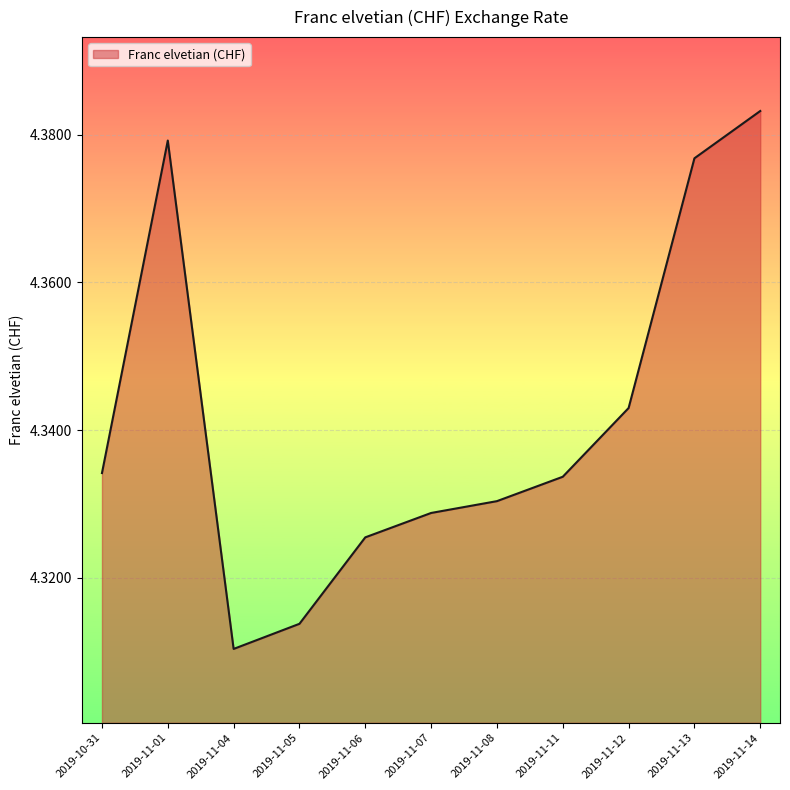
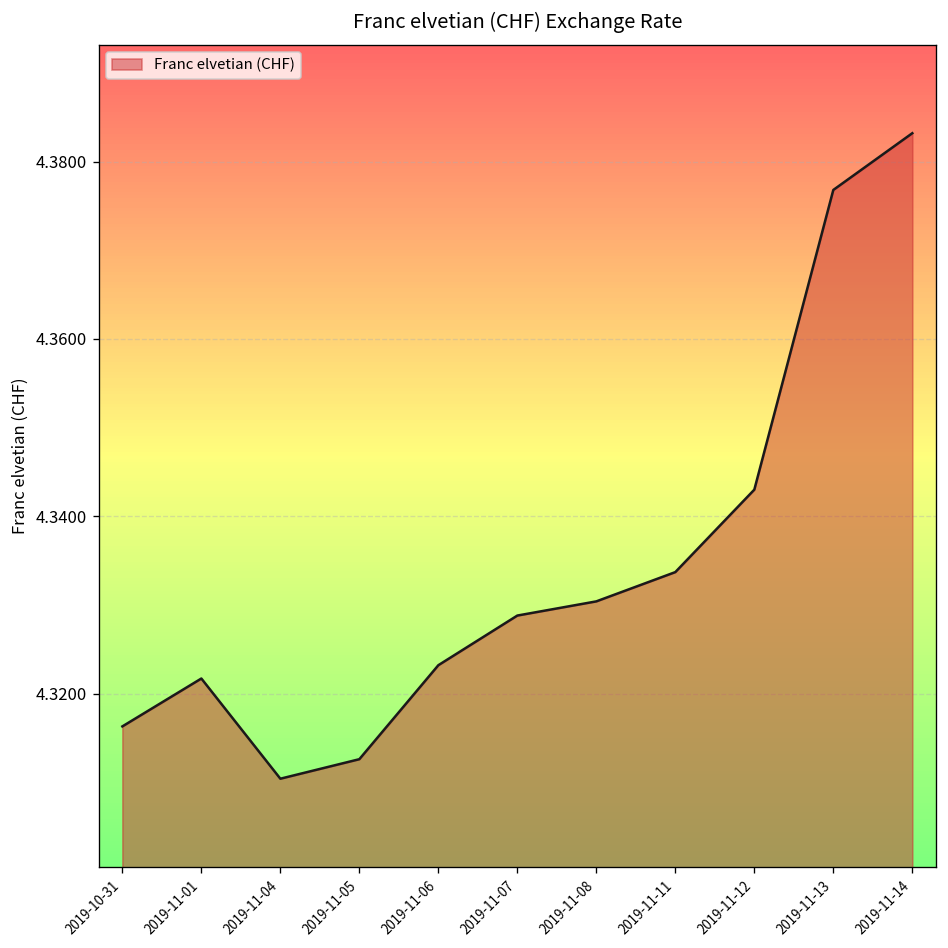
  {
-   "2019-10-31": 4.334,
-   "2019-11-01": 4.379,
+   "2019-10-31": 4.316,
+   "2019-11-01": 4.322,
    "2019-11-04": 4.310,
-   "2019-11-05": 4.314,
-   "2019-11-06": 4.326,
+   "2019-11-05": 4.313,
+   "2019-11-06": 4.323,
    "2019-11-07": 4.329,
    "2019-11-08": 4.330,
    "2019-11-11": 4.334,
    "2019-11-12": 4.343,
    "2019-11-13": 4.377,
    "2019-11-14": 4.383
  }
